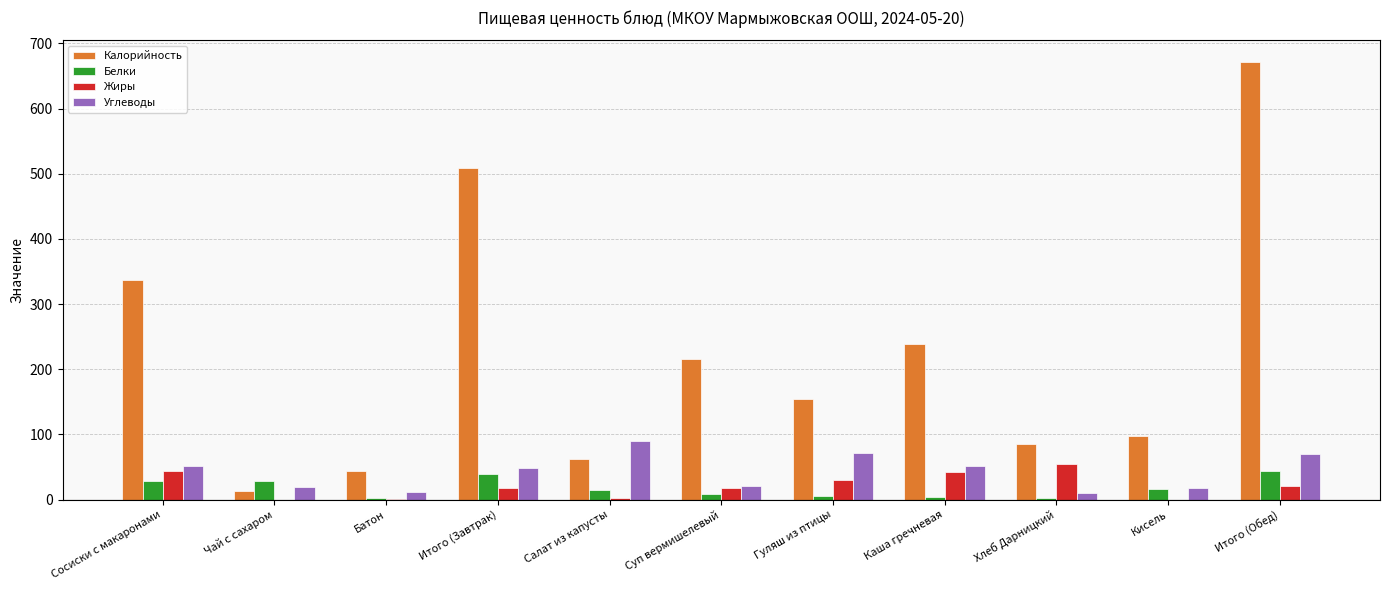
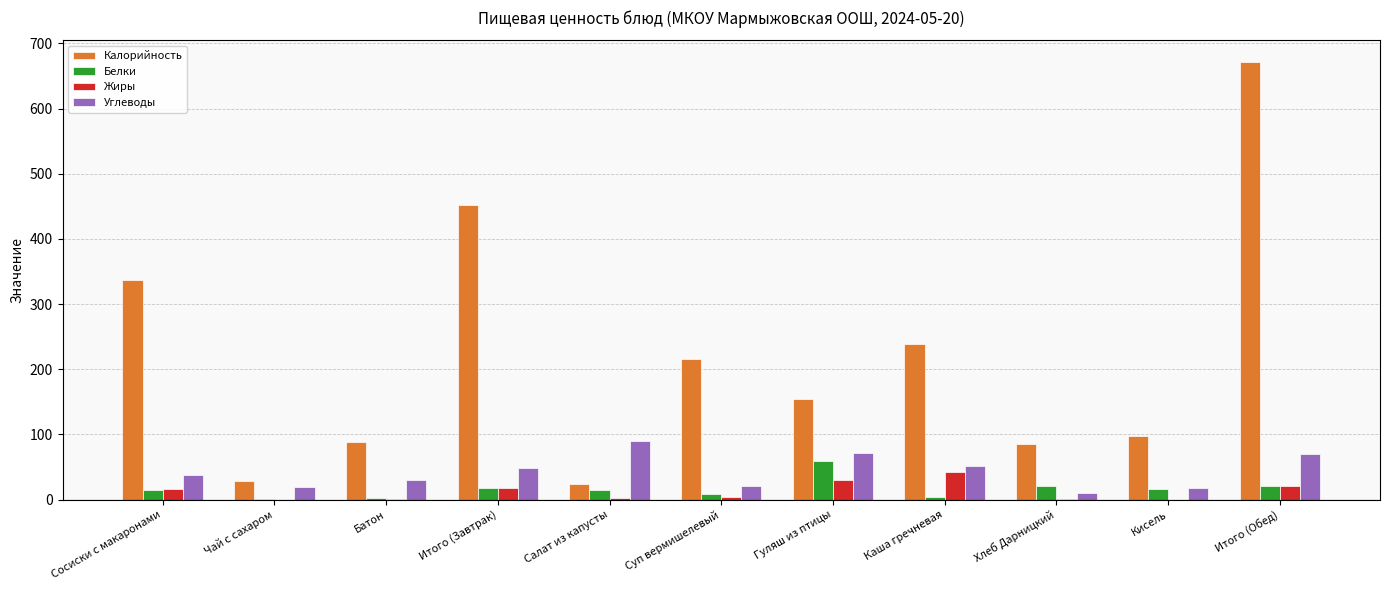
  {
    "Калорийность": {
      "Сосиски с макаронами": 340,
-     "Чай с сахаром": 10,
-     "Батон": 40,
-     "Итого (Завтрак)": 510,
-     "Салат из капусты": 60,
+     "Чай с сахаром": 30,
+     "Батон": 90,
+     "Итого (Завтрак)": 450,
+     "Салат из капусты": 20,
      "Суп вермишелевый": 220,
      "Гуляш из птицы": 150,
      "Каша гречневая": 240,
      "Хлеб Дарницкий": 80,
      "Кисель": 100,
      "Итого (Обед)": 670
    },
    "Белки": {
-     "Сосиски с макаронами": 30,
-     "Чай с сахаром": 30,
-     "Итого (Завтрак)": 40,
+     "Сосиски с макаронами": 20,
+     "Чай с сахаром": 0,
+     "Итого (Завтрак)": 20,
      "Салат из капусты": 20,
      "Суп вермишелевый": 10,
-     "Гуляш из птицы": 10,
-     "Хлеб Дарницкий": 0,
+     "Гуляш из птицы": 60,
+     "Хлеб Дарницкий": 20,
      "Кисель": 20,
-     "Итого (Обед)": 40
+     "Итого (Обед)": 20
    },
    "Жиры": {
-     "Сосиски с макаронами": 40,
+     "Сосиски с макаронами": 20,
      "Чай с сахаром": 0,
      "Итого (Завтрак)": 20,
-     "Суп вермишелевый": 20,
+     "Суп вермишелевый": 0,
      "Гуляш из птицы": 30,
      "Каша гречневая": 40,
-     "Хлеб Дарницкий": 50,
+     "Хлеб Дарницкий": 0,
      "Кисель": 0,
      "Итого (Обед)": 20
    },
    "Углеводы": {
-     "Сосиски с макаронами": 50,
+     "Сосиски с макаронами": 40,
      "Чай с сахаром": 20,
-     "Батон": 10,
+     "Батон": 30,
      "Итого (Завтрак)": 50,
      "Салат из капусты": 90,
      "Суп вермишелевый": 20,
      "Гуляш из птицы": 70,
      "Каша гречневая": 50,
      "Хлеб Дарницкий": 10,
      "Кисель": 20,
      "Итого (Обед)": 70
    }
  }
